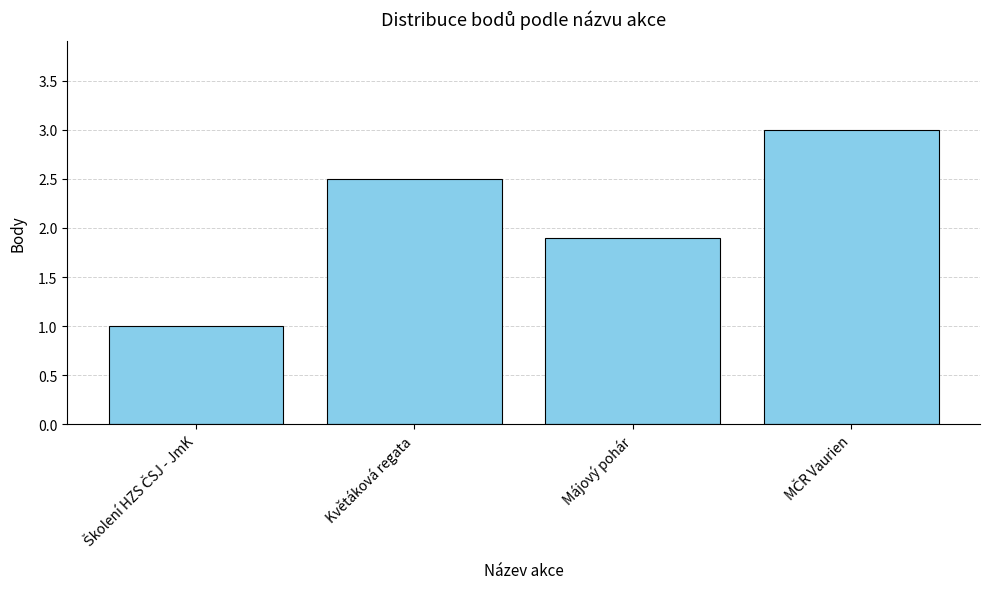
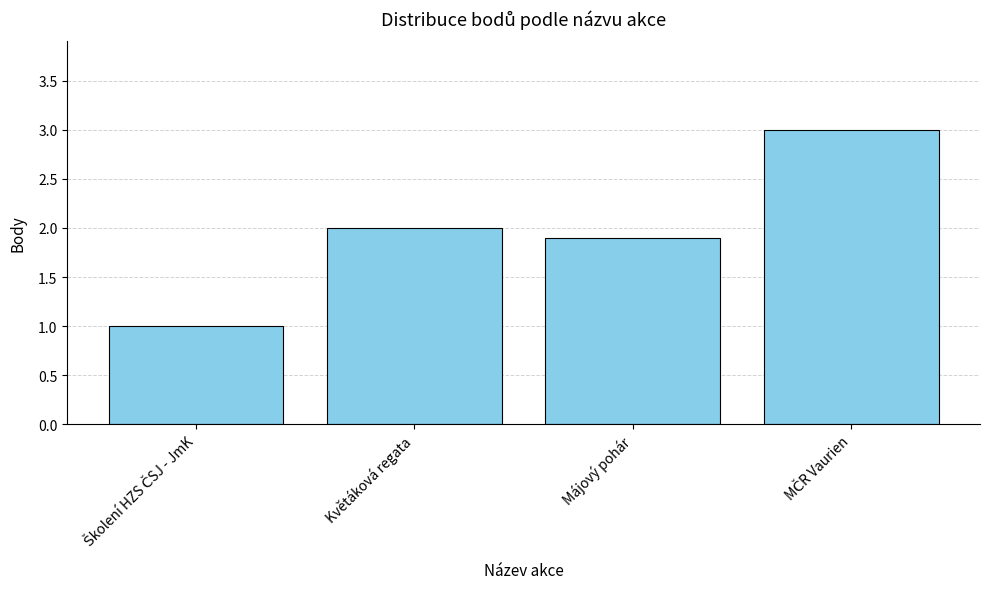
  {
    "Školení HZS ČSJ - JmK": 1.0,
-   "Květáková regata": 2.5,
+   "Květáková regata": 2.0,
    "Májový pohár": 1.9,
    "MČR Vaurien": 3.0
  }
